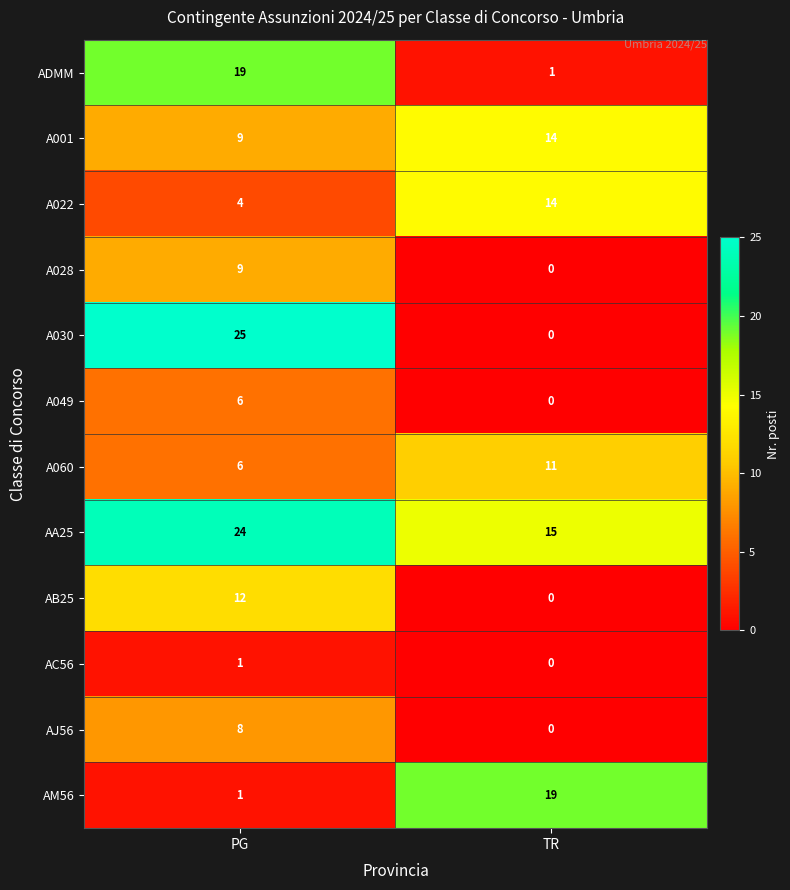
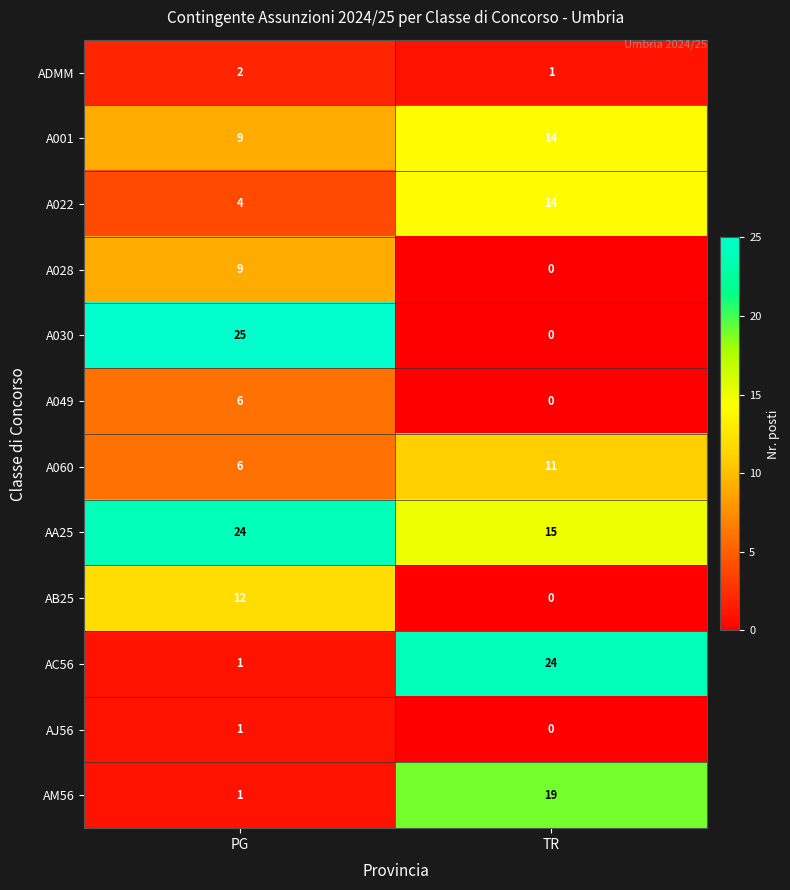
  {
    "ADMM": {
-     "PG": 19
+     "PG": 2
    },
    "A001": {
      "PG": 9,
      "TR": 14
    },
    "A022": {
      "PG": 4,
      "TR": 14
    },
    "A028": {
      "PG": 9,
      "TR": 0
    },
    "A030": {
      "PG": 25,
      "TR": 0
    },
    "A049": {
      "PG": 6,
      "TR": 0
    },
    "A060": {
      "PG": 6,
      "TR": 11
    },
    "AA25": {
      "PG": 24,
      "TR": 15
    },
    "AB25": {
      "PG": 12,
      "TR": 0
    },
    "AC56": {
      "PG": 1,
-     "TR": 0
+     "TR": 24
    },
    "AJ56": {
-     "PG": 8,
+     "PG": 1,
      "TR": 0
    },
    "AM56": {
      "PG": 1,
      "TR": 19
    }
  }
